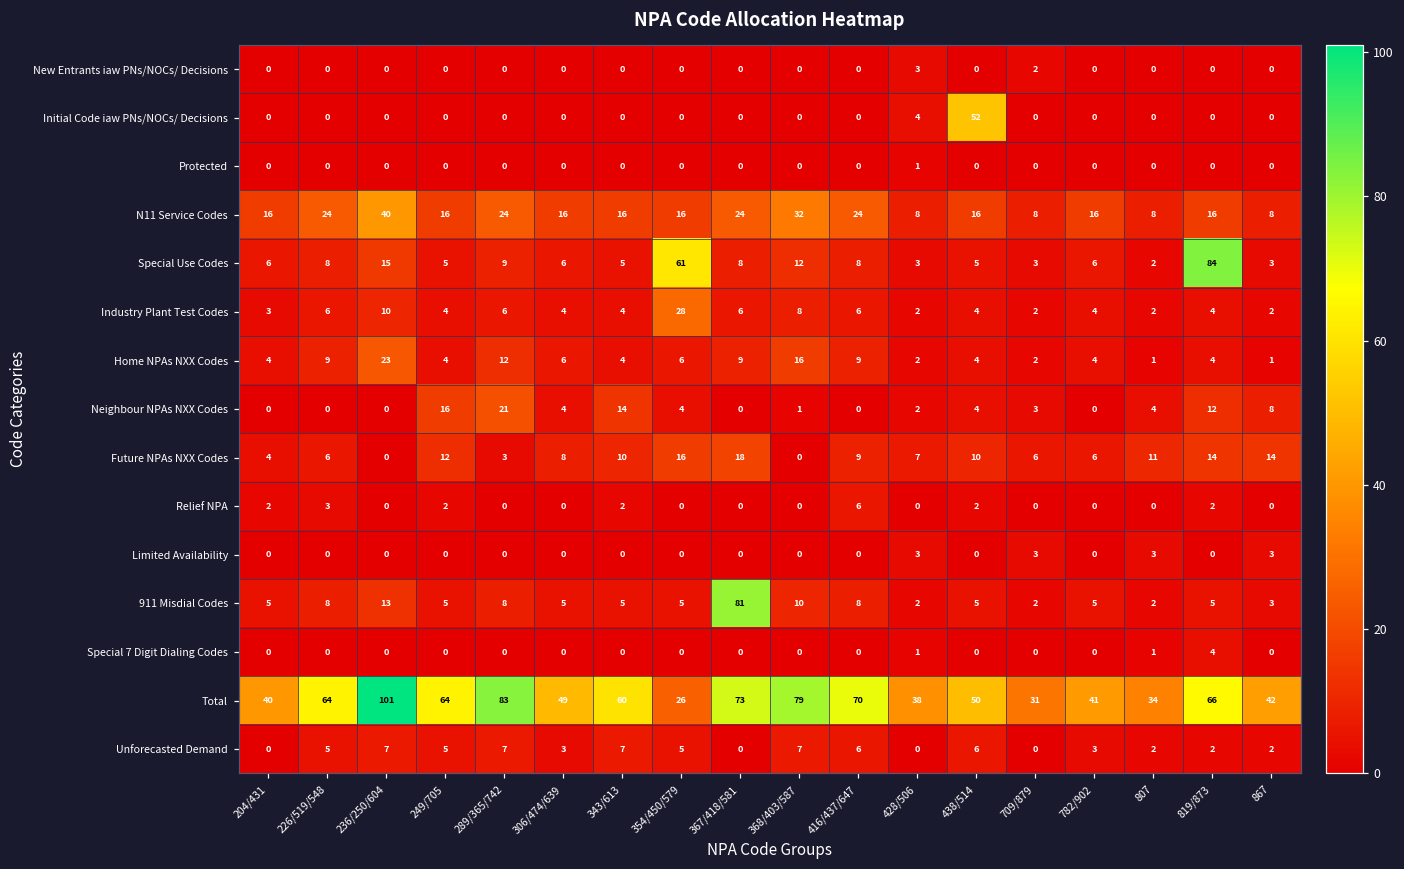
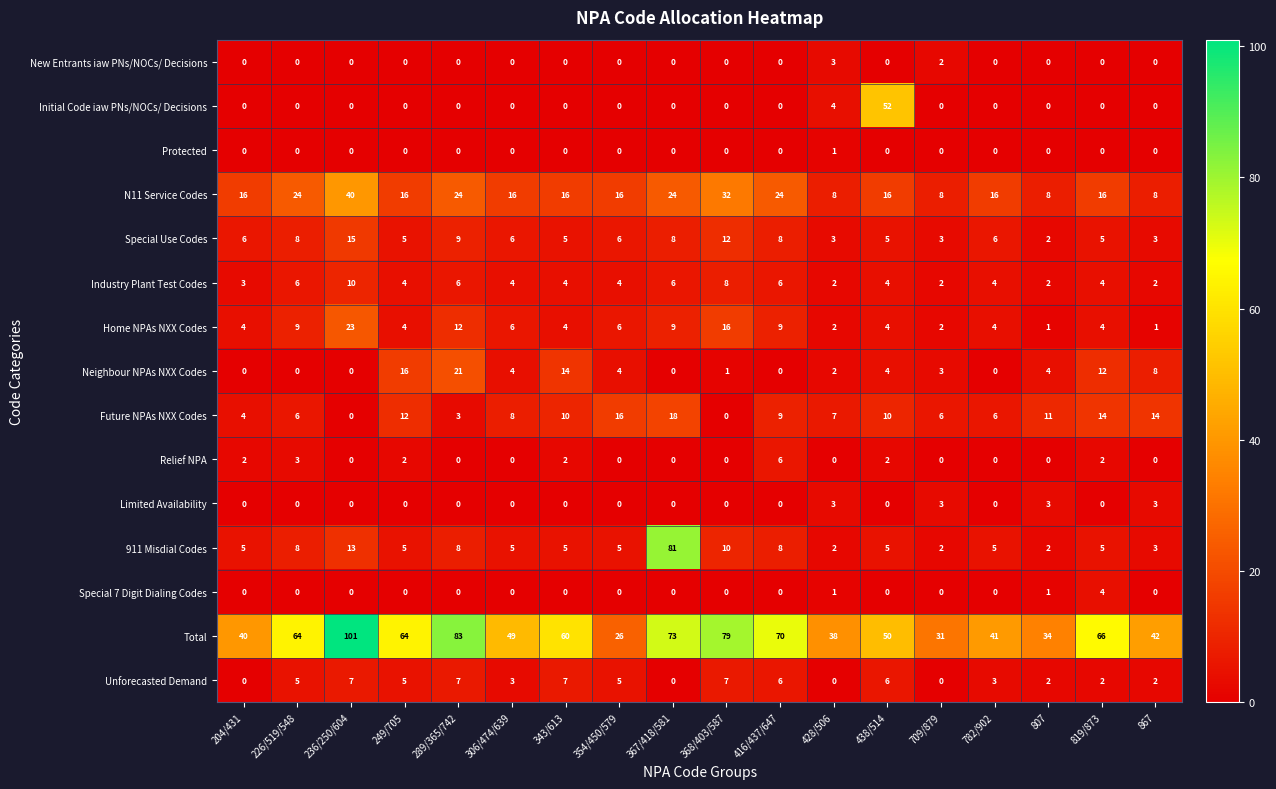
  {
    "Special Use Codes": {
      "204/431": 6,
      "226/519/548": 8,
      "236/250/604": 15,
      "249/705": 5,
      "289/365/742": 9,
      "306/474/639": 6,
      "343/613": 5,
-     "354/450/579": 61,
+     "354/450/579": 6,
      "367/418/581": 8,
      "368/403/587": 12,
      "416/437/647": 8,
      "428/506": 3,
      "438/514": 5,
      "709/879": 3,
      "782/902": 6,
      "807": 2,
-     "819/873": 84,
+     "819/873": 5,
      "867": 3
    },
    "Industry Plant Test Codes": {
      "204/431": 3,
      "226/519/548": 6,
      "236/250/604": 10,
      "249/705": 4,
      "289/365/742": 6,
      "306/474/639": 4,
      "343/613": 4,
-     "354/450/579": 28,
+     "354/450/579": 4,
      "367/418/581": 6,
      "368/403/587": 8,
      "416/437/647": 6,
      "428/506": 2,
      "438/514": 4,
      "709/879": 2,
      "782/902": 4,
      "807": 2,
      "819/873": 4,
      "867": 2
    }
  }
